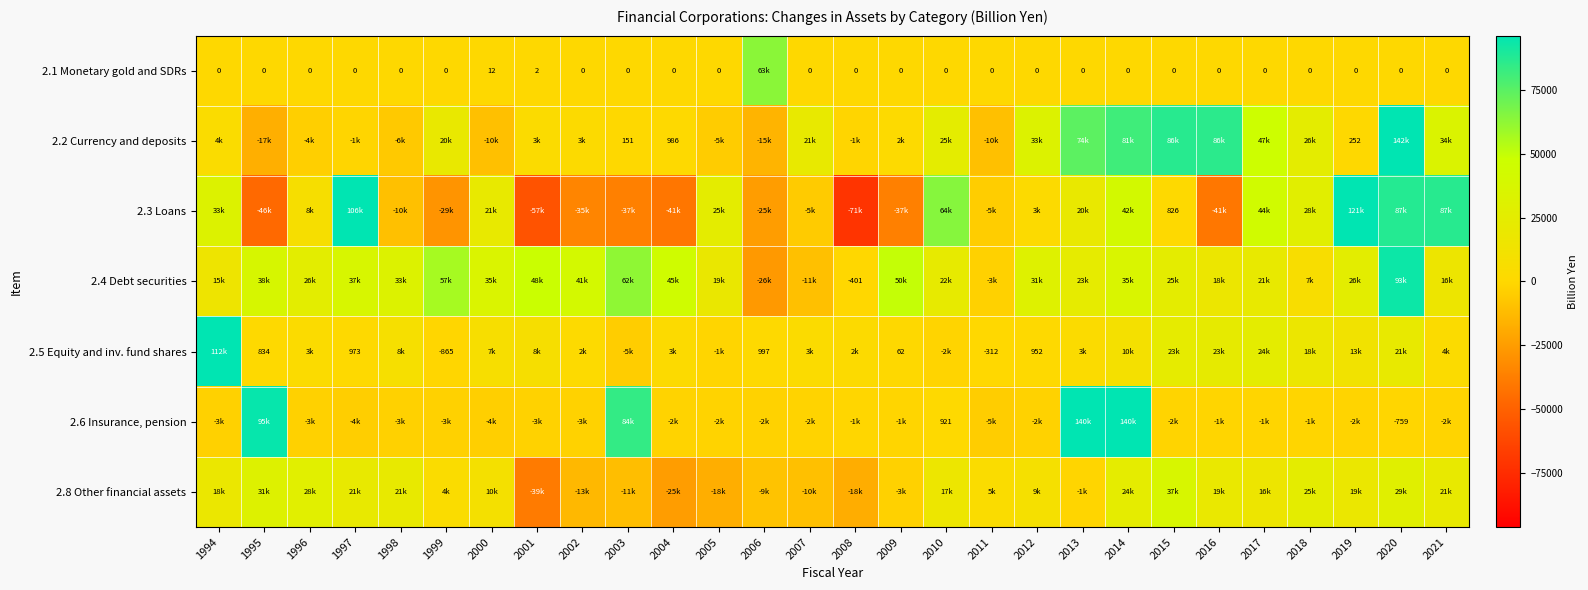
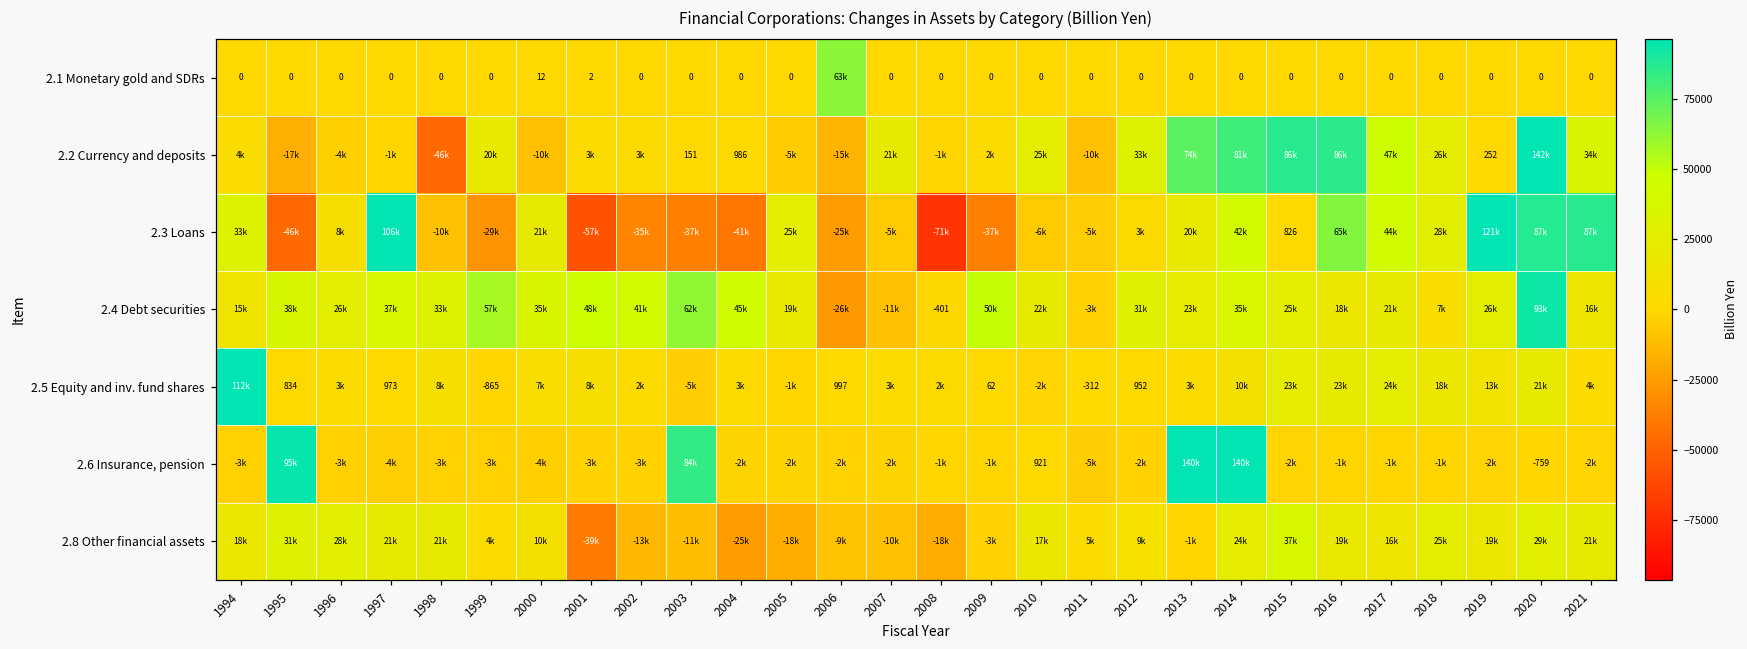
  {
    "2.1 Monetary gold and SDRs": {
      "1994": "0",
      "1995": "0",
      "1996": "0",
      "1997": "0",
      "1998": "0",
      "1999": "0",
      "2000": "12",
      "2001": "2",
      "2002": "0",
      "2003": "0",
      "2004": "0",
      "2005": "0",
      "2006": "63k",
      "2007": "0",
      "2008": "0",
      "2009": "0",
      "2010": "0",
      "2011": "0",
      "2012": "0",
      "2013": "0",
      "2014": "0",
      "2015": "0",
      "2016": "0",
      "2017": "0",
      "2018": "0",
      "2019": "0",
      "2020": "0",
      "2021": "0"
    },
    "2.2 Currency and deposits": {
      "1994": "4k",
      "1995": "-17k",
      "1996": "-4k",
      "1997": "-1k",
-     "1998": "-6k",
+     "1998": "-46k",
      "1999": "20k",
      "2000": "-10k",
      "2001": "3k",
      "2002": "3k",
      "2003": "151",
      "2004": "986",
      "2005": "-5k",
      "2006": "-15k",
      "2007": "21k",
      "2008": "-1k",
      "2009": "2k",
      "2010": "25k",
      "2011": "-10k",
      "2012": "33k",
      "2013": "74k",
      "2014": "81k",
      "2015": "86k",
      "2016": "86k",
      "2017": "47k",
      "2018": "26k",
      "2019": "252",
      "2020": "142k",
      "2021": "34k"
    },
    "2.3 Loans": {
      "1994": "33k",
      "1995": "-46k",
      "1996": "8k",
      "1997": "106k",
      "1998": "-10k",
      "1999": "-29k",
      "2000": "21k",
      "2001": "-57k",
      "2002": "-35k",
      "2003": "-37k",
      "2004": "-41k",
      "2005": "25k",
      "2006": "-25k",
      "2007": "-5k",
      "2008": "-71k",
      "2009": "-37k",
-     "2010": "64k",
+     "2010": "-6k",
      "2011": "-5k",
      "2012": "3k",
      "2013": "20k",
      "2014": "42k",
      "2015": "826",
-     "2016": "-41k",
+     "2016": "65k",
      "2017": "44k",
      "2018": "28k",
      "2019": "121k",
      "2020": "87k",
      "2021": "87k"
    },
    "2.4 Debt securities": {
      "1994": "15k",
      "1995": "38k",
      "1996": "26k",
      "1997": "37k",
      "1998": "33k",
      "1999": "57k",
      "2000": "35k",
      "2001": "48k",
      "2002": "41k",
      "2003": "62k",
      "2004": "45k",
      "2005": "19k",
      "2006": "-26k",
      "2007": "-11k",
      "2008": "-401",
      "2009": "50k",
      "2010": "22k",
      "2011": "-3k",
      "2012": "31k",
      "2013": "23k",
      "2014": "35k",
      "2015": "25k",
      "2016": "18k",
      "2017": "21k",
      "2018": "7k",
      "2019": "26k",
      "2020": "93k",
      "2021": "16k"
    },
    "2.5 Equity and inv. fund shares": {
      "1994": "112k",
      "1995": "834",
      "1996": "3k",
      "1997": "973",
      "1998": "8k",
      "1999": "-865",
      "2000": "7k",
      "2001": "8k",
      "2002": "2k",
      "2003": "-5k",
      "2004": "3k",
      "2005": "-1k",
      "2006": "997",
      "2007": "3k",
      "2008": "2k",
      "2009": "62",
      "2010": "-2k",
      "2011": "-312",
      "2012": "952",
      "2013": "3k",
      "2014": "10k",
      "2015": "23k",
      "2016": "23k",
      "2017": "24k",
      "2018": "18k",
      "2019": "13k",
      "2020": "21k",
      "2021": "4k"
    },
    "2.6 Insurance, pension": {
      "1994": "-3k",
      "1995": "95k",
      "1996": "-3k",
      "1997": "-4k",
      "1998": "-3k",
      "1999": "-3k",
      "2000": "-4k",
      "2001": "-3k",
      "2002": "-3k",
      "2003": "84k",
      "2004": "-2k",
      "2005": "-2k",
      "2006": "-2k",
      "2007": "-2k",
      "2008": "-1k",
      "2009": "-1k",
      "2010": "921",
      "2011": "-5k",
      "2012": "-2k",
      "2013": "140k",
      "2014": "140k",
      "2015": "-2k",
      "2016": "-1k",
      "2017": "-1k",
      "2018": "-1k",
      "2019": "-2k",
      "2020": "-759",
      "2021": "-2k"
    },
    "2.8 Other financial assets": {
      "1994": "18k",
      "1995": "31k",
      "1996": "28k",
      "1997": "21k",
      "1998": "21k",
      "1999": "4k",
      "2000": "10k",
      "2001": "-39k",
      "2002": "-13k",
      "2003": "-11k",
      "2004": "-25k",
      "2005": "-18k",
      "2006": "-9k",
      "2007": "-10k",
      "2008": "-18k",
      "2009": "-3k",
      "2010": "17k",
      "2011": "5k",
      "2012": "9k",
      "2013": "-1k",
      "2014": "24k",
      "2015": "37k",
      "2016": "19k",
      "2017": "16k",
      "2018": "25k",
      "2019": "19k",
      "2020": "29k",
      "2021": "21k"
    }
  }
